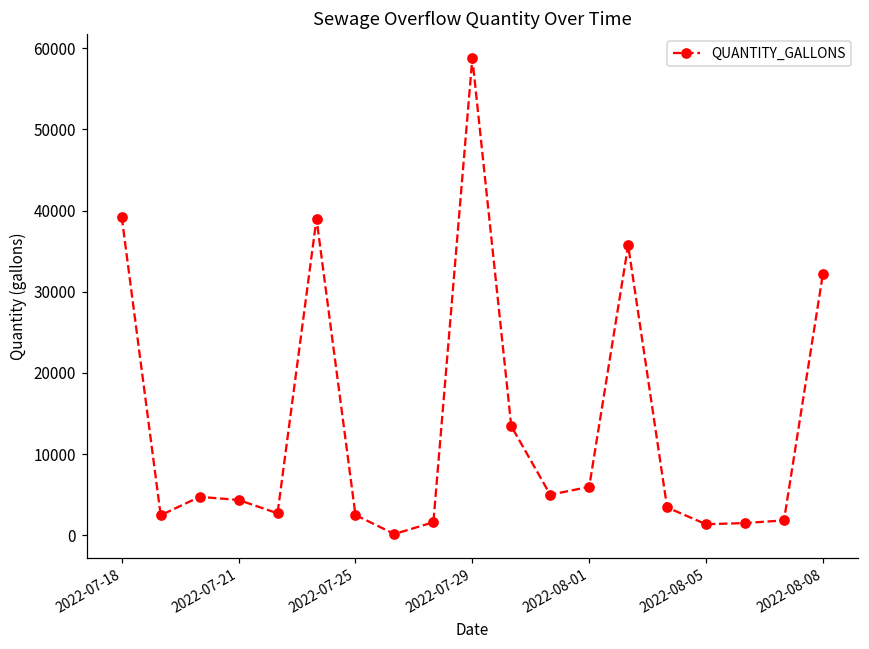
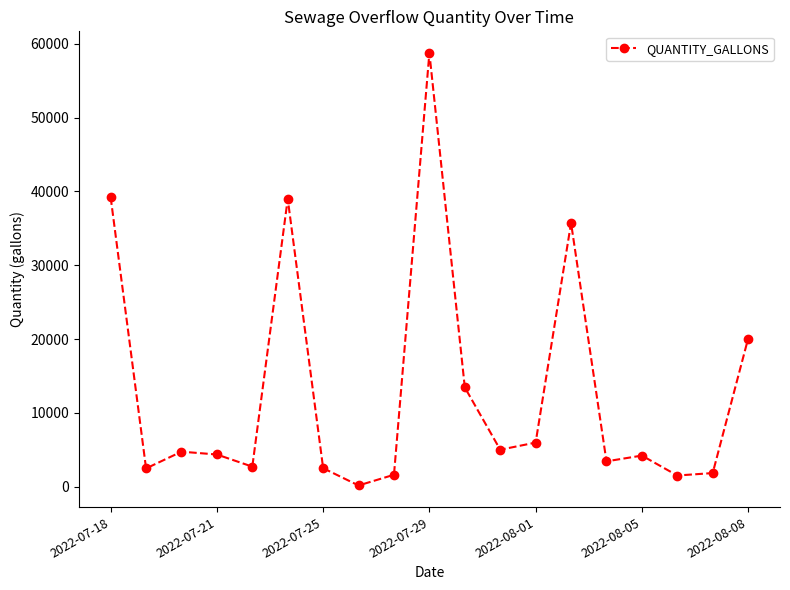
  {
    "2022-07-18": 39000,
    "2022-07-21": 4000,
    "2022-07-25": 2000,
    "2022-07-29": 59000,
    "2022-08-01": 6000,
-   "2022-08-05": 1000,
-   "2022-08-08": 32000
+   "2022-08-05": 4000,
+   "2022-08-08": 20000
  }
